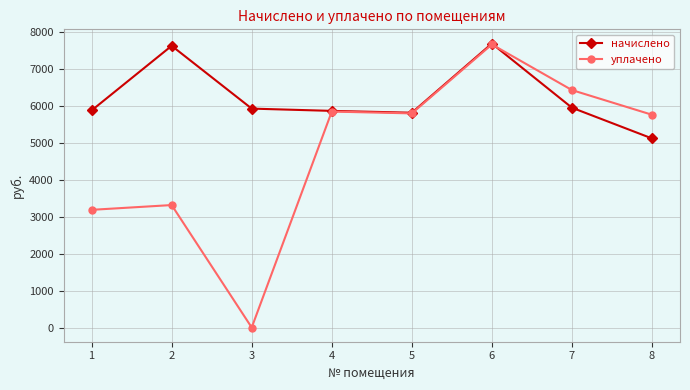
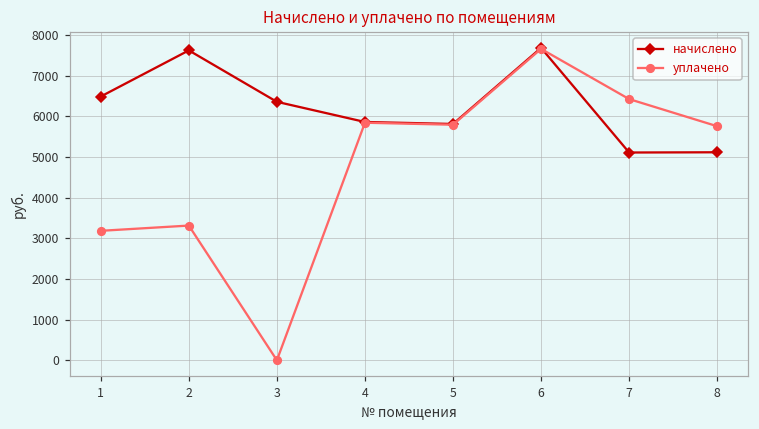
  {
    "начислено": {
-     "1": 5900,
+     "1": 6500,
      "2": 7600,
-     "3": 5900,
-     "7": 5900,
+     "3": 6400,
+     "7": 5100,
      "8": 5100
    },
    "уплачено": {
      "1": 3200,
      "2": 3300,
      "3": 0,
      "7": 6400,
      "8": 5800
    }
  }
